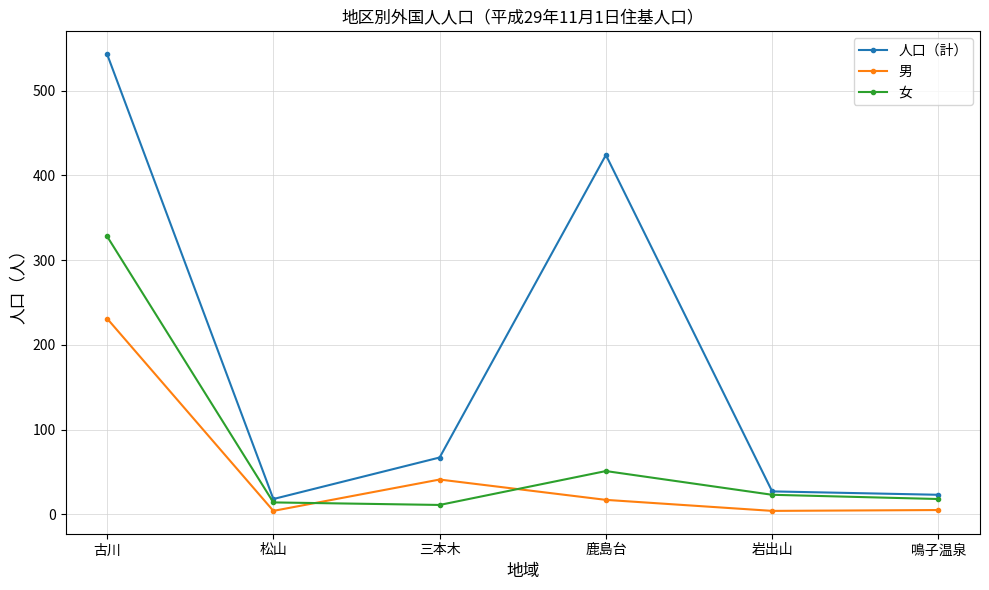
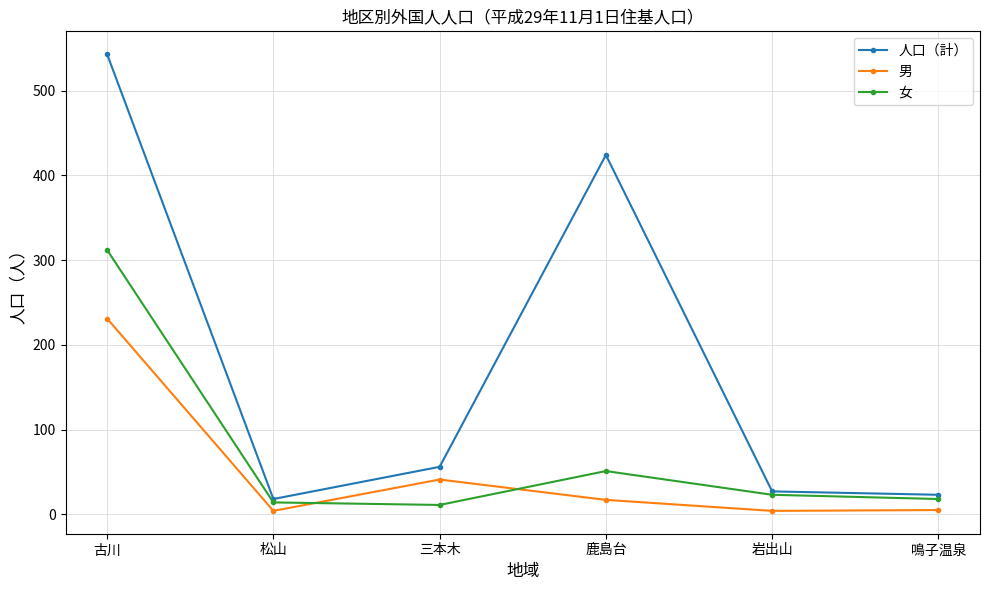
  {
    "人口（計）": {
      "古川": 540,
      "松山": 20,
-     "三本木": 70,
+     "三本木": 60,
      "鹿島台": 420,
      "岩出山": 30,
      "鳴子温泉": 20
    },
    "男": {
      "古川": 230,
      "松山": 0,
      "三本木": 40,
      "鹿島台": 20,
      "岩出山": 0,
      "鳴子温泉": 10
    },
    "女": {
-     "古川": 330,
+     "古川": 310,
      "松山": 10,
      "三本木": 10,
      "鹿島台": 50,
      "岩出山": 20,
      "鳴子温泉": 20
    }
  }
